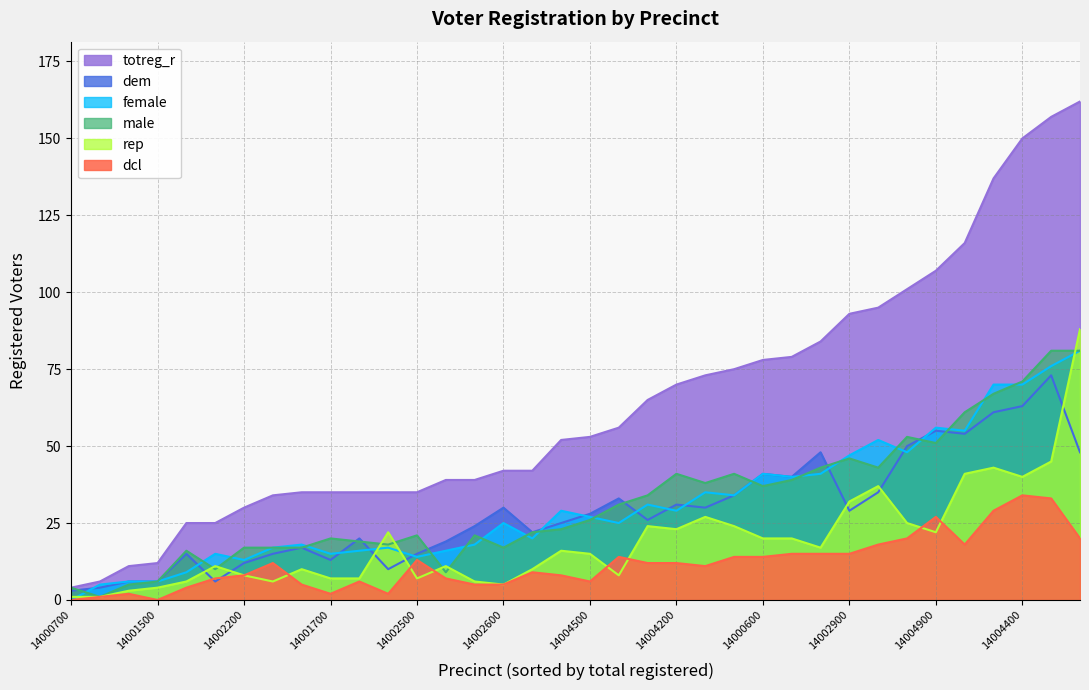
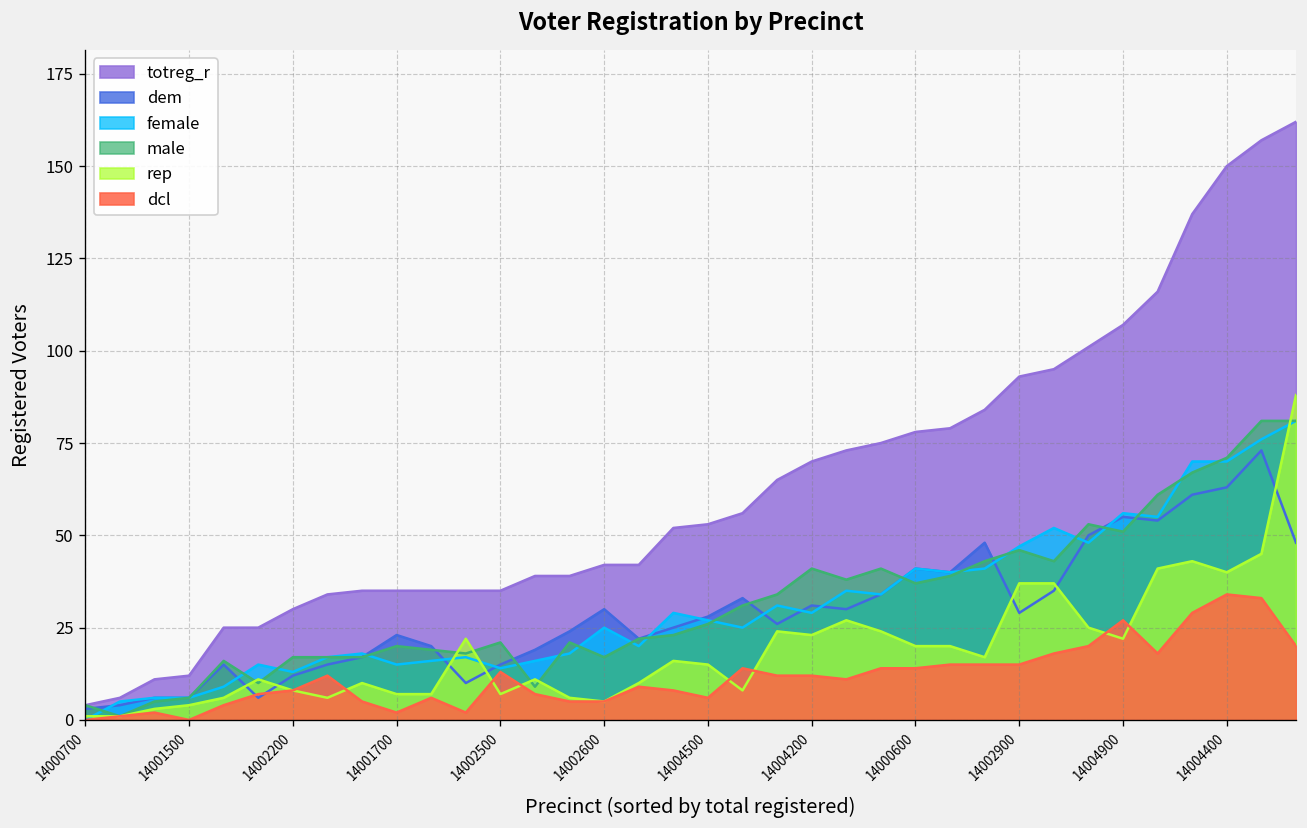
  {
    "totreg_r": {
      "14001700": 35,
      "14002900": 93,
      "14004400": 150
    },
    "dem": {
      "14000700": 3,
-     "14001700": 13,
+     "14001700": 23,
      "14002900": 29,
      "14004400": 63
    },
    "female": {
      "14001700": 15,
      "14002900": 47,
      "14004400": 70
    },
    "male": {
      "14001700": 20,
      "14002900": 46,
      "14004400": 71
    },
    "rep": {
      "14000700": 1,
      "14001700": 7,
-     "14002900": 32,
+     "14002900": 37,
      "14004400": 40
    },
    "dcl": {
      "14001700": 2,
      "14002900": 15,
      "14004400": 34
    }
  }
